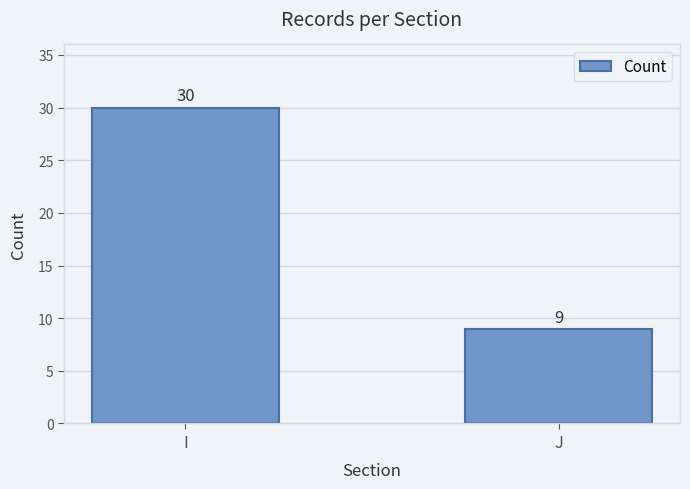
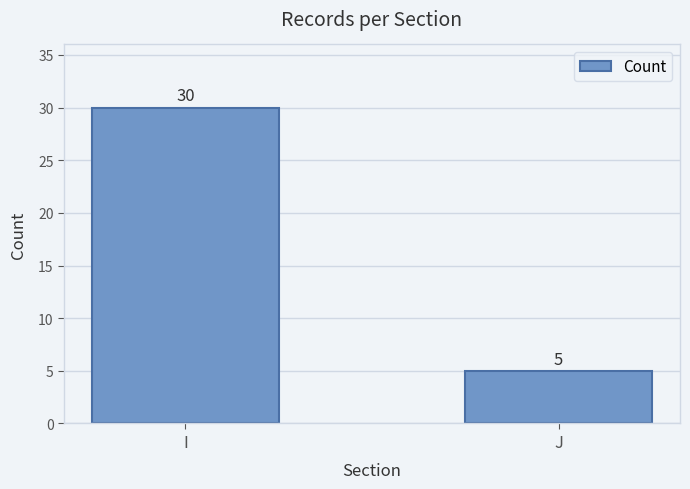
  {
    "I": 30,
-   "J": 9
+   "J": 5
  }
